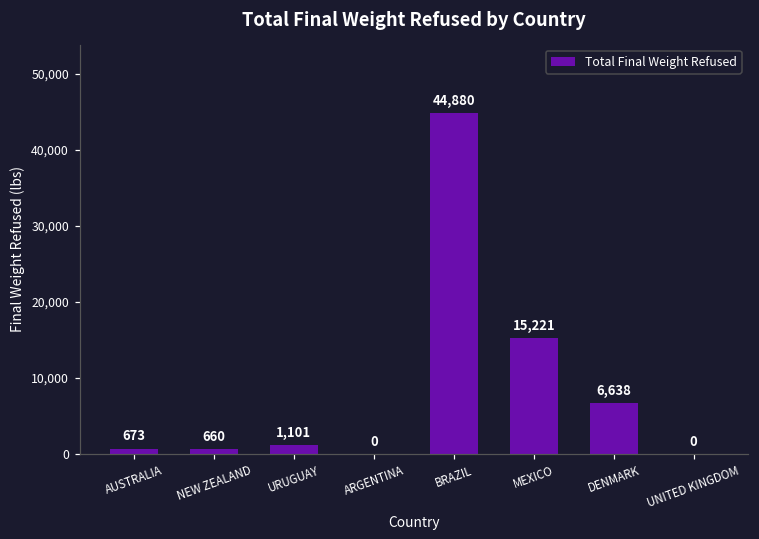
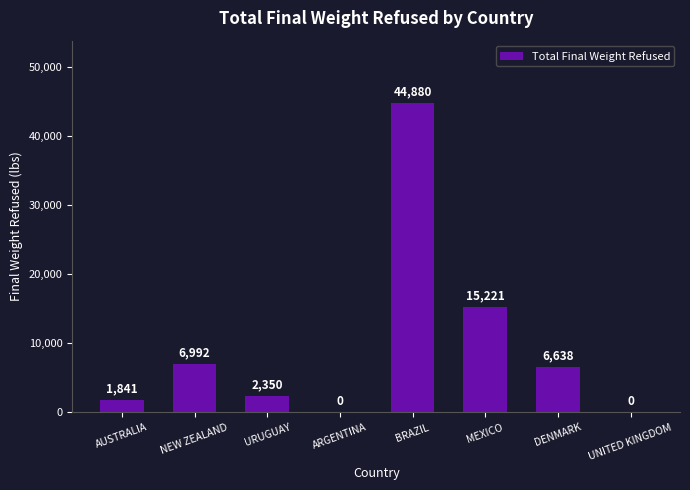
  {
-   "AUSTRALIA": "673",
-   "NEW ZEALAND": "660",
-   "URUGUAY": "1,101",
+   "AUSTRALIA": "1,841",
+   "NEW ZEALAND": "6,992",
+   "URUGUAY": "2,350",
    "ARGENTINA": "0",
    "BRAZIL": "44,880",
    "MEXICO": "15,221",
    "DENMARK": "6,638",
    "UNITED KINGDOM": "0"
  }
